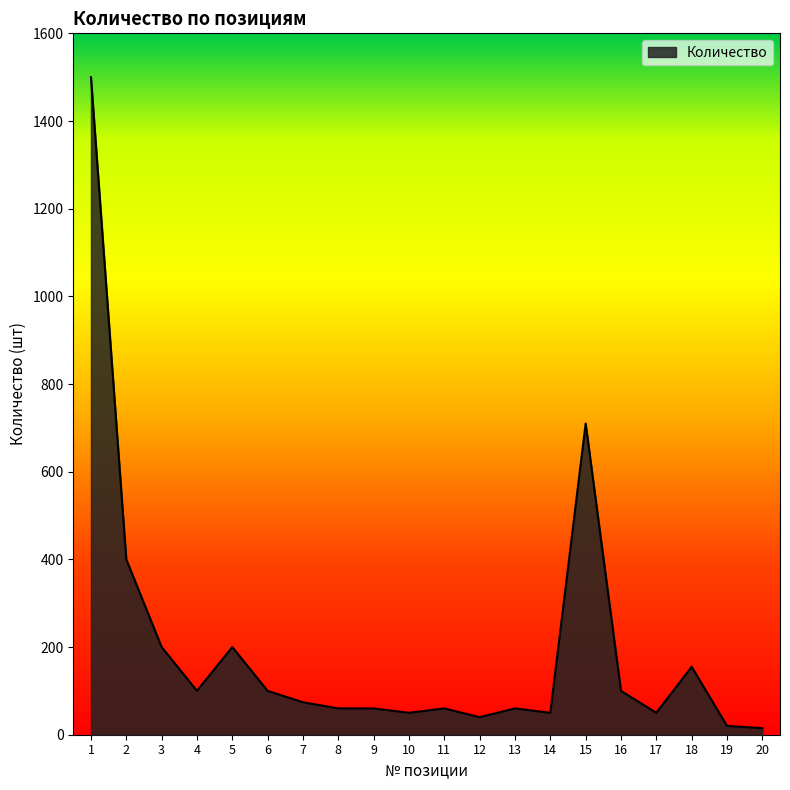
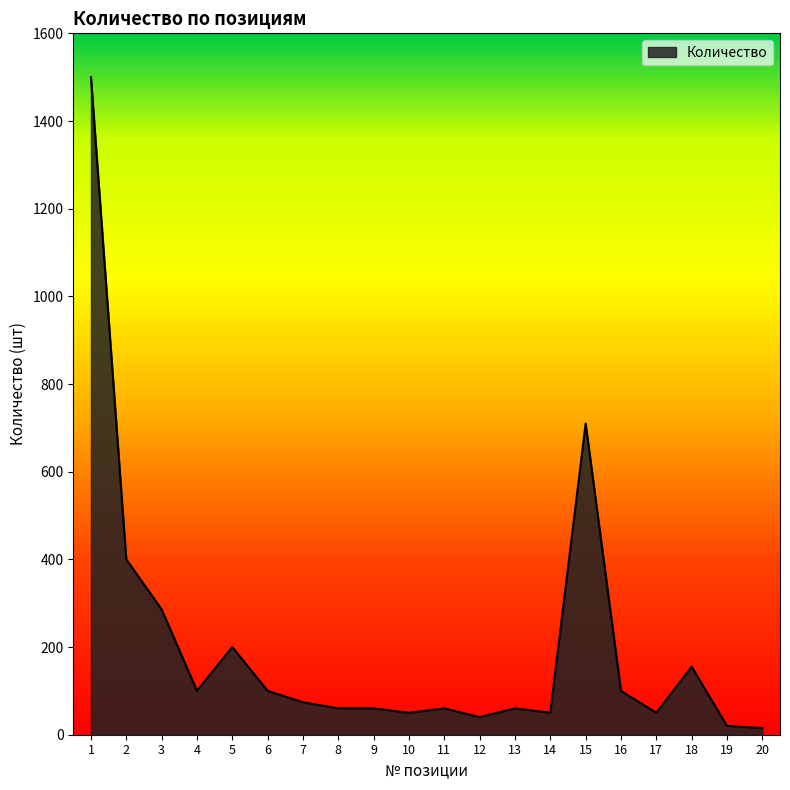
  {
    "1": 1500,
    "2": 400,
-   "3": 200,
+   "3": 290,
    "4": 100,
    "5": 200,
    "6": 100,
    "7": 70,
    "8": 60,
    "9": 60,
    "10": 50,
    "11": 60,
    "12": 40,
    "13": 60,
    "14": 50,
    "15": 710,
    "16": 100,
    "17": 50,
    "18": 160,
    "19": 20,
    "20": 20
  }
